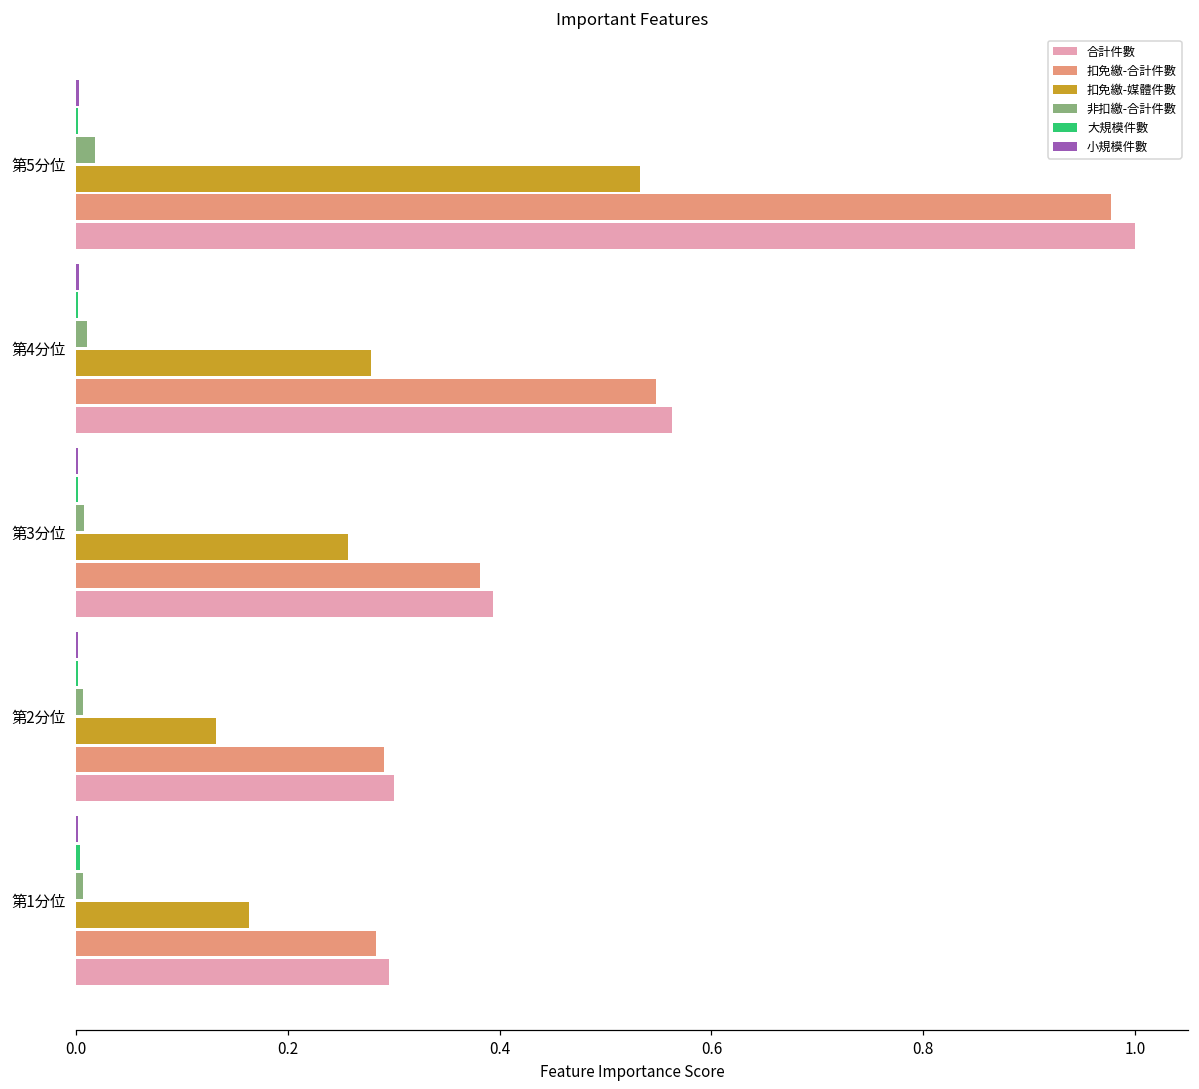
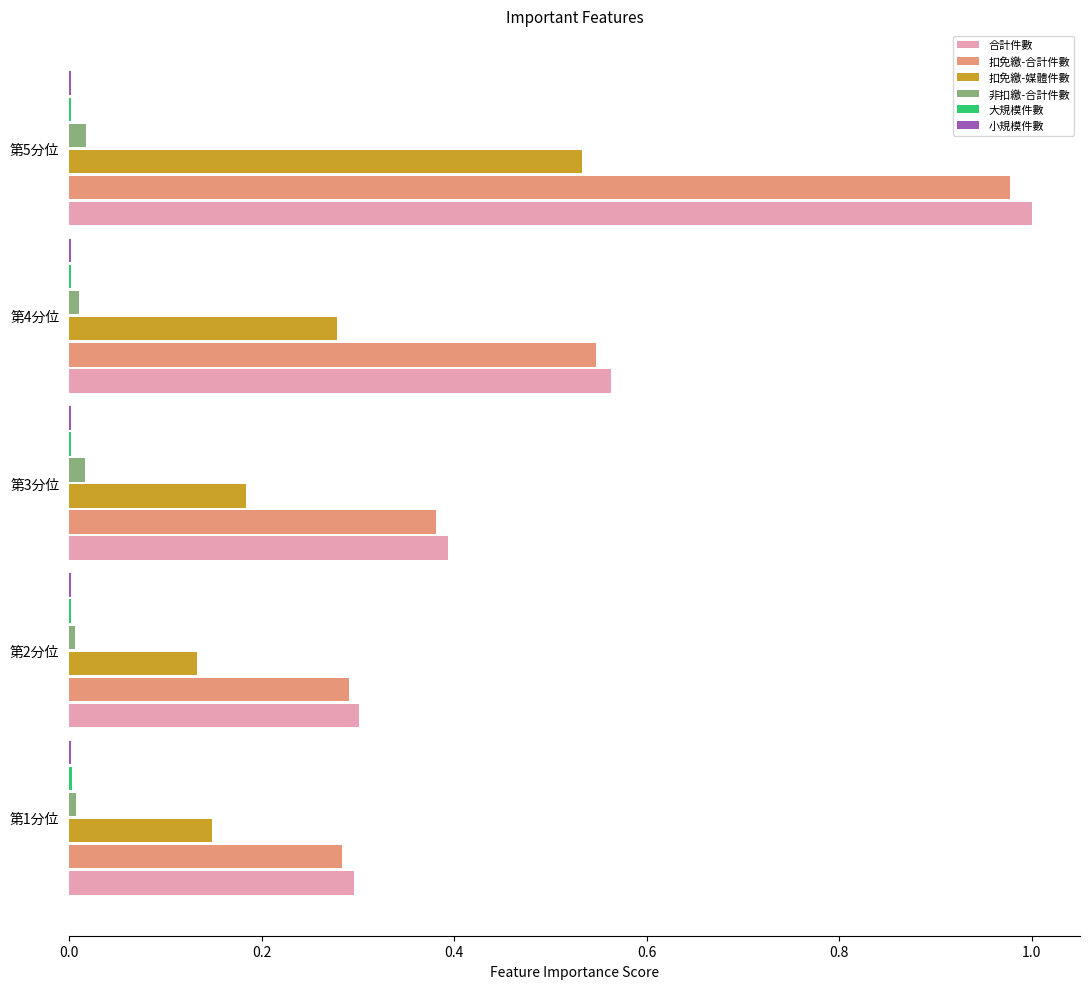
  {
    "扣免繳-媒體件數": {
      "第5分位": 0.53,
      "第4分位": 0.28,
-     "第3分位": 0.26,
+     "第3分位": 0.18,
      "第2分位": 0.13,
-     "第1分位": 0.16
+     "第1分位": 0.15
    },
    "非扣繳-合計件數": {
      "第5分位": 0.02,
      "第4分位": 0.01,
-     "第3分位": 0.01,
+     "第3分位": 0.02,
      "第2分位": 0.01,
      "第1分位": 0.01
    },
    "大規模件數": {
      "第1分位": 0.00
    }
  }
